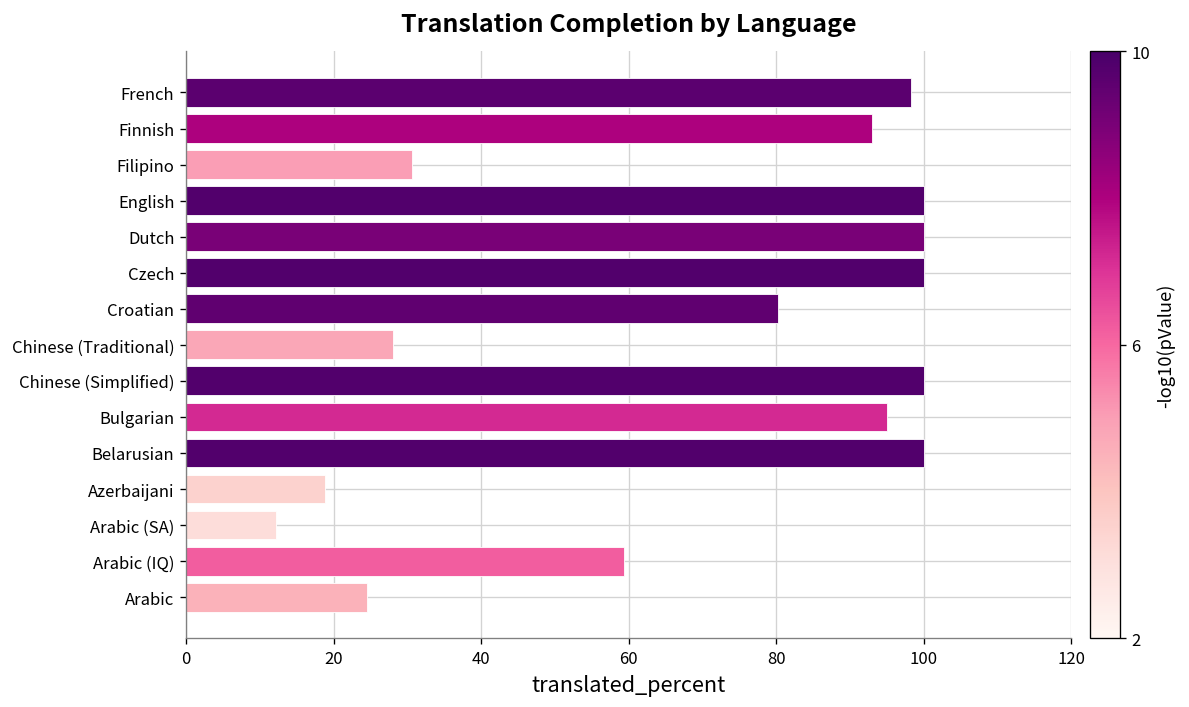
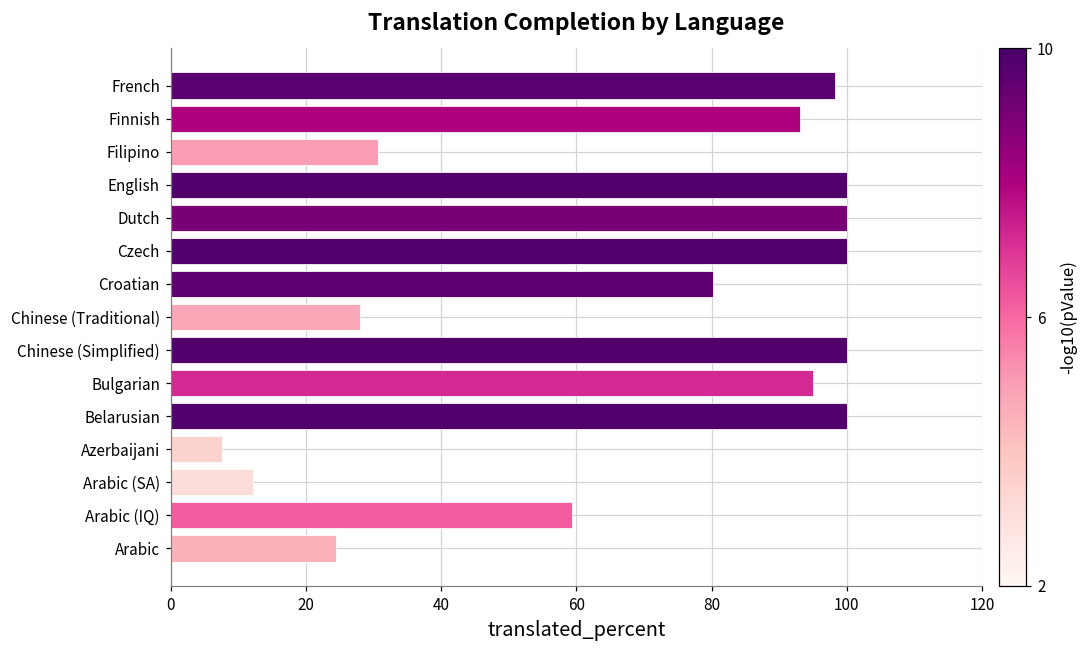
  {
    "French": 98,
    "Finnish": 93,
    "Filipino": 31,
    "English": 100,
    "Dutch": 100,
    "Czech": 100,
    "Croatian": 80,
    "Chinese (Traditional)": 28,
    "Chinese (Simplified)": 100,
    "Bulgarian": 95,
    "Belarusian": 100,
-   "Azerbaijani": 19,
+   "Azerbaijani": 8,
    "Arabic (SA)": 12,
    "Arabic (IQ)": 59,
    "Arabic": 25
  }
